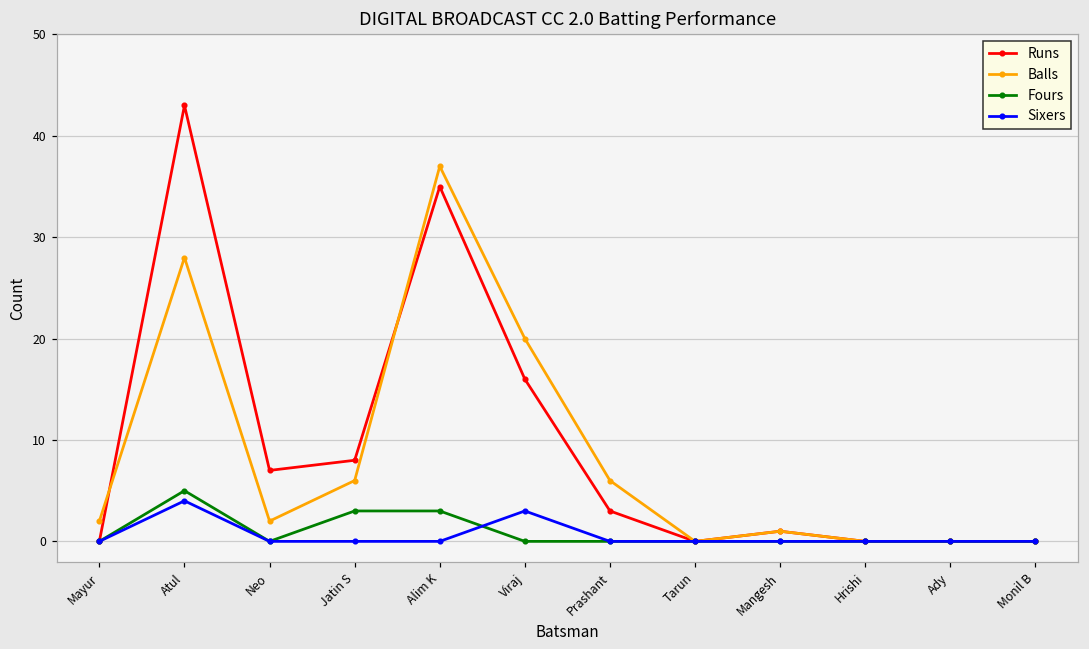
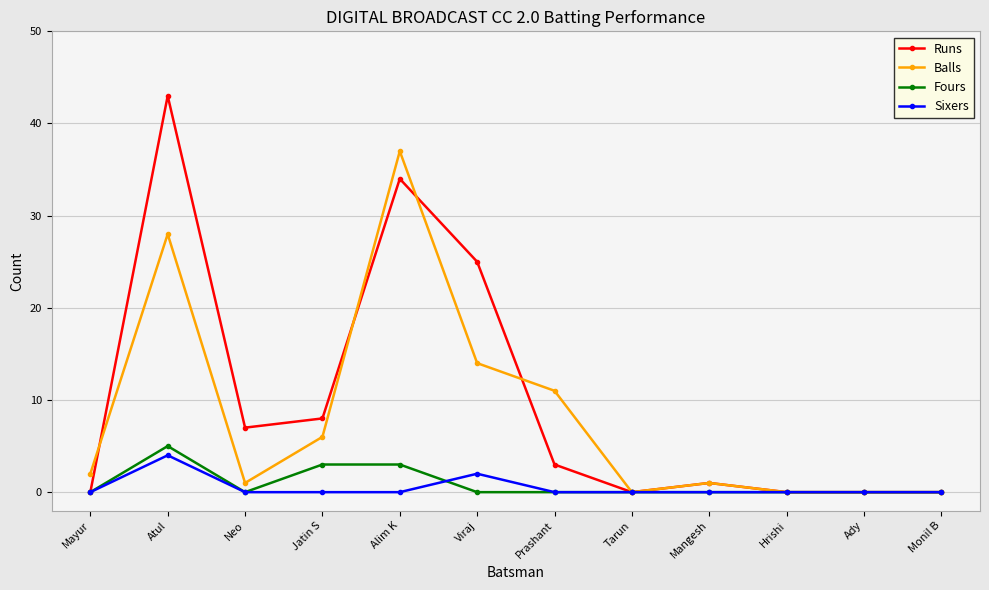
  {
    "Runs": {
      "Atul": 43,
      "Neo": 7,
      "Jatin S": 8,
-     "Alim K": 35,
-     "Viraj": 16,
+     "Alim K": 34,
+     "Viraj": 25,
      "Prashant": 3
    },
    "Balls": {
      "Mayur": 2,
      "Atul": 28,
-     "Neo": 2,
+     "Neo": 1,
      "Jatin S": 6,
      "Alim K": 37,
-     "Viraj": 20,
-     "Prashant": 6
+     "Viraj": 14,
+     "Prashant": 11
    },
    "Fours": {
      "Atul": 5,
      "Jatin S": 3,
      "Alim K": 3,
      "Viraj": 0
    },
    "Sixers": {
      "Atul": 4,
      "Jatin S": 0,
      "Alim K": 0,
-     "Viraj": 3
+     "Viraj": 2
    }
  }
